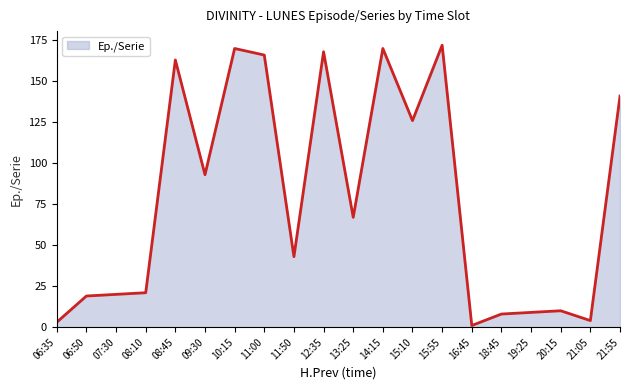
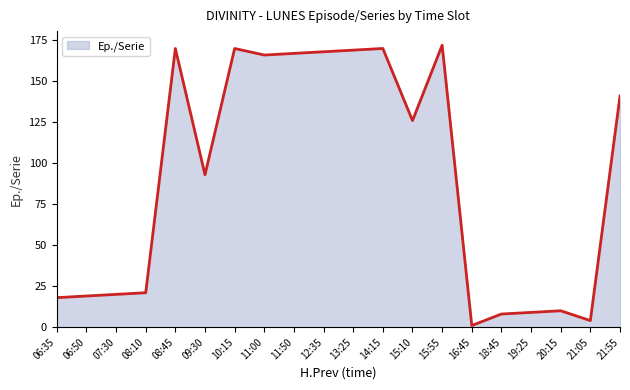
  {
-   "06:35": 3,
+   "06:35": 18,
    "06:50": 19,
    "07:30": 20,
    "08:10": 21,
-   "08:45": 163,
+   "08:45": 170,
    "09:30": 93,
    "10:15": 170,
    "11:00": 166,
-   "11:50": 43,
+   "11:50": 167,
    "12:35": 168,
-   "13:25": 67,
+   "13:25": 169,
    "14:15": 170,
    "15:10": 126,
    "15:55": 172,
    "16:45": 1,
    "18:45": 8,
    "19:25": 9,
    "20:15": 10,
    "21:05": 4,
    "21:55": 141
  }
